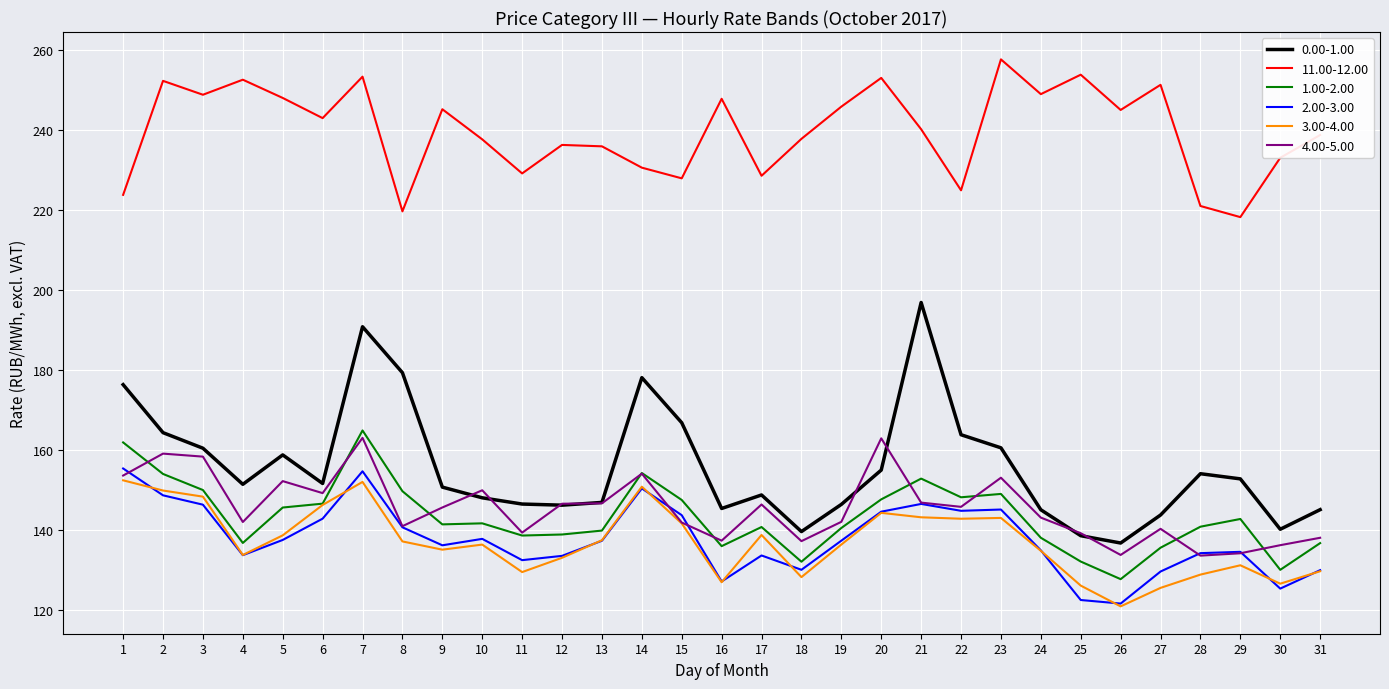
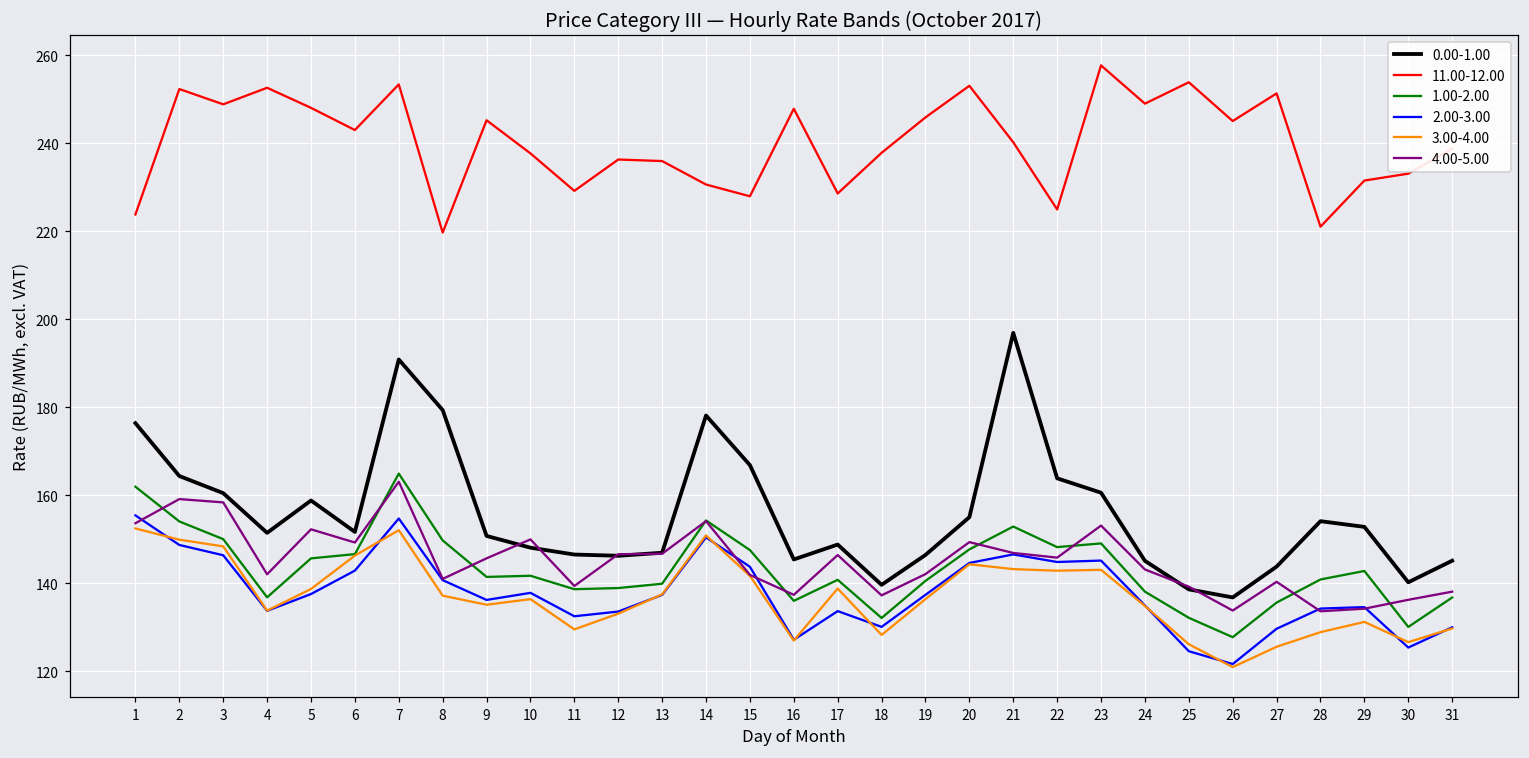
  {
    "0.00-1.00": {
      "1": 176,
      "2": 164,
      "3": 161,
      "4": 151,
      "5": 159,
      "6": 152,
      "7": 191,
      "8": 179,
      "9": 151,
      "10": 148,
      "11": 147,
      "14": 178,
      "15": 167,
      "16": 145,
      "17": 149,
      "18": 140,
      "19": 146,
      "20": 155,
      "21": 197,
      "22": 164,
      "23": 161,
      "24": 145,
      "26": 137,
      "27": 144,
      "28": 154,
      "29": 153,
      "30": 140,
      "31": 145
    },
    "11.00-12.00": {
      "1": 224,
      "2": 252,
      "3": 249,
      "4": 253,
      "5": 248,
      "6": 243,
      "7": 253,
      "8": 220,
      "9": 245,
      "10": 238,
      "11": 229,
      "12": 236,
      "13": 236,
      "14": 231,
      "15": 228,
      "16": 248,
      "17": 229,
      "18": 238,
      "19": 246,
      "20": 253,
      "21": 240,
      "22": 225,
      "23": 258,
      "24": 249,
      "25": 254,
      "26": 245,
      "27": 251,
      "28": 221,
-     "29": 218,
+     "29": 232,
      "30": 233
    },
    "1.00-2.00": {
      "1": 162,
      "2": 154,
      "3": 150,
      "4": 137,
      "5": 146,
      "7": 165,
      "8": 150,
      "9": 141,
      "10": 142,
      "11": 139,
      "12": 139,
      "13": 140,
      "15": 148,
      "16": 136,
      "17": 141,
      "18": 132,
      "19": 141,
      "20": 148,
      "21": 153,
      "22": 148,
      "23": 149,
      "24": 138,
      "25": 132,
      "26": 128,
      "27": 136,
      "28": 141,
      "29": 143,
      "30": 130,
      "31": 137
    },
    "2.00-3.00": {
      "1": 155,
      "2": 149,
      "3": 146,
      "5": 138,
      "6": 143,
      "7": 155,
      "9": 136,
      "10": 138,
      "11": 133,
      "15": 144,
      "17": 134,
      "18": 130,
      "19": 137,
      "22": 145,
      "23": 145,
-     "25": 123,
+     "25": 125,
      "26": 122,
      "27": 130,
      "30": 125
    },
    "3.00-4.00": {
      "1": 152,
      "2": 150,
      "3": 148,
      "5": 139,
      "7": 152,
      "8": 137,
      "9": 135,
      "10": 136,
      "11": 130,
      "17": 139,
      "18": 128,
      "19": 136,
      "21": 143,
      "22": 143,
      "23": 143,
      "25": 126,
      "26": 121,
      "27": 126,
      "28": 129,
      "29": 131,
      "30": 127
    },
    "4.00-5.00": {
      "1": 154,
      "2": 159,
      "3": 158,
      "4": 142,
      "5": 152,
      "6": 149,
      "7": 163,
      "9": 146,
      "10": 150,
      "11": 139,
      "16": 137,
      "17": 146,
      "18": 137,
      "19": 142,
-     "20": 163,
+     "20": 149,
      "22": 146,
      "23": 153,
      "24": 143,
      "26": 134,
      "27": 140,
      "30": 136,
      "31": 138
    }
  }
